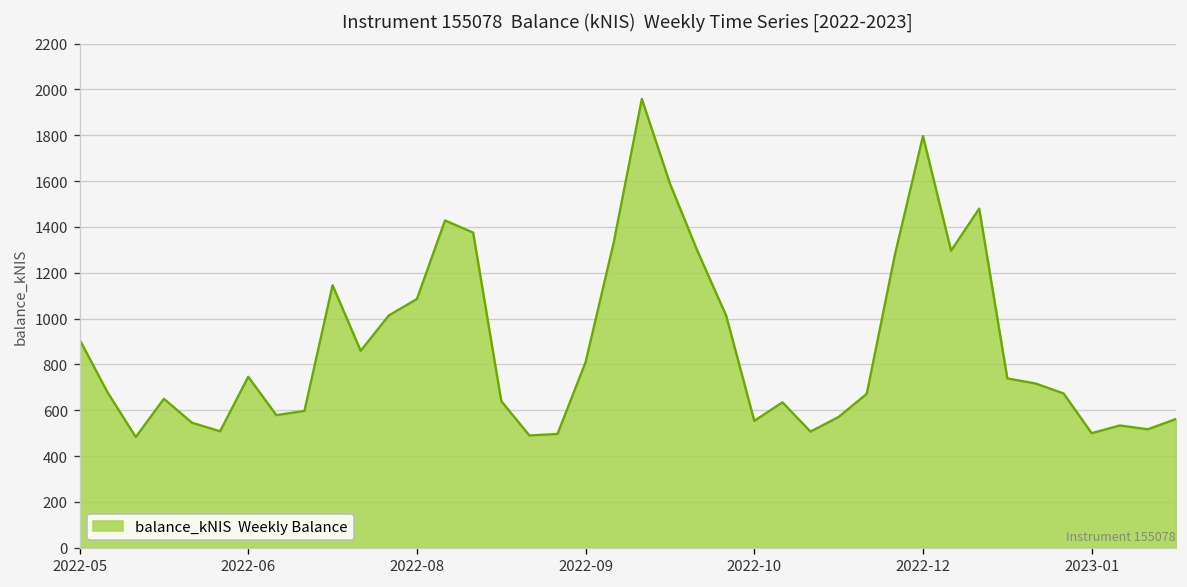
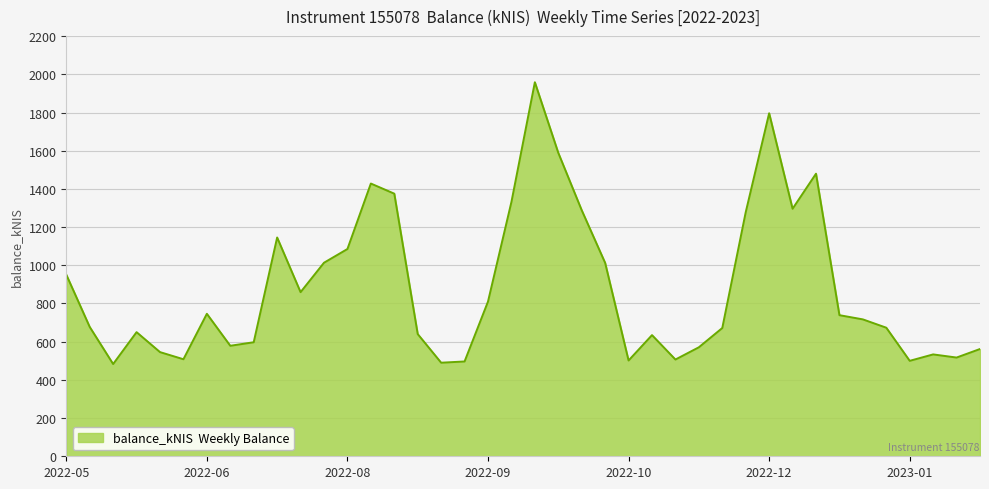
  {
-   "2022-05": 910,
+   "2022-05": 950,
    "2022-06": 750,
    "2022-08": 1090,
    "2022-09": 810,
-   "2022-10": 550,
+   "2022-10": 500,
    "2022-12": 1800,
    "2023-01": 500
  }
